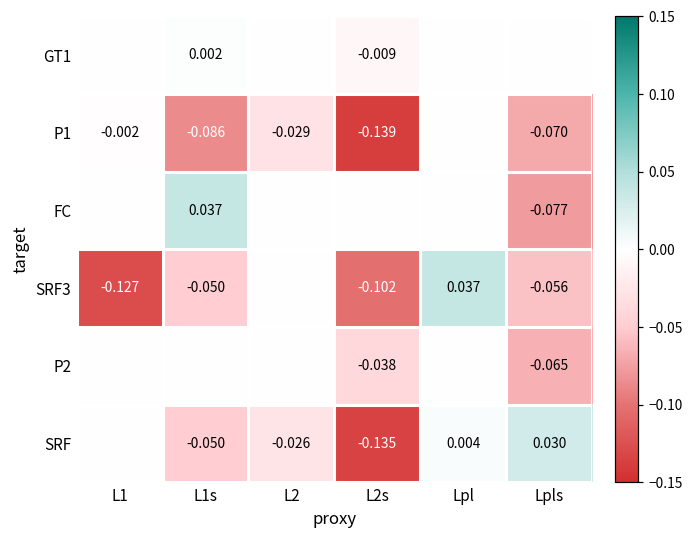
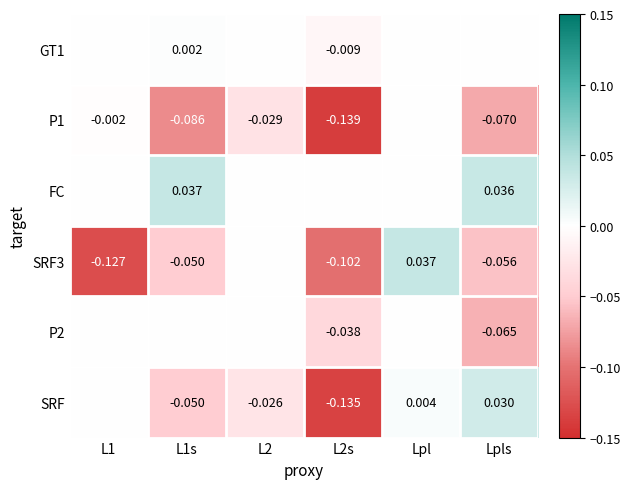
  {
    "GT1": {
      "L1s": 0.002,
      "L2s": -0.009
    },
    "P1": {
      "L1": -0.002,
      "L1s": -0.086,
      "L2": -0.029,
      "L2s": -0.139,
      "Lpls": -0.070
    },
    "FC": {
      "L1s": 0.037,
-     "Lpls": -0.077
+     "Lpls": 0.036
    },
    "SRF3": {
      "L1": -0.127,
      "L1s": -0.050,
      "L2s": -0.102,
      "Lpl": 0.037,
      "Lpls": -0.056
    },
    "P2": {
      "L2s": -0.038,
      "Lpls": -0.065
    },
    "SRF": {
      "L1s": -0.050,
      "L2": -0.026,
      "L2s": -0.135,
      "Lpl": 0.004,
      "Lpls": 0.030
    }
  }
